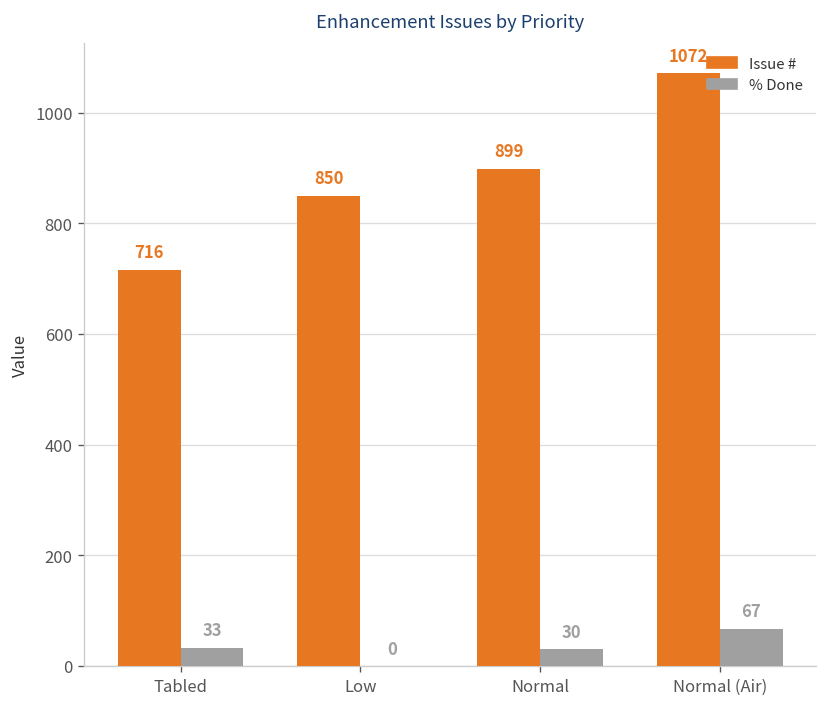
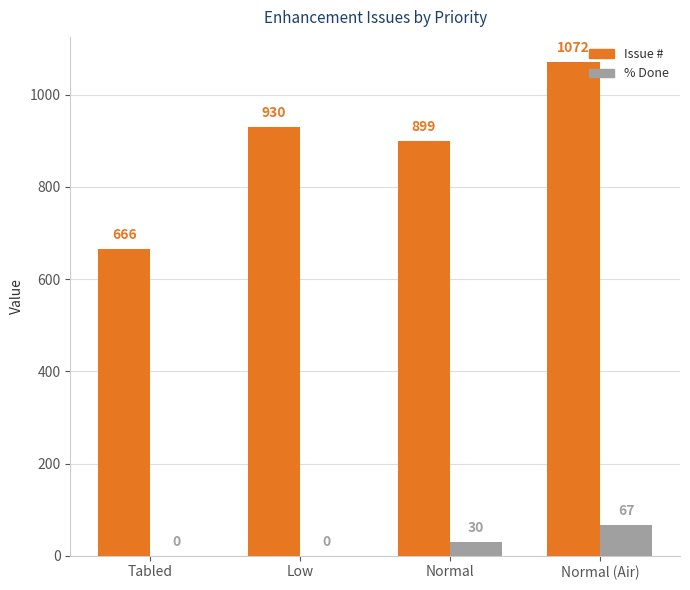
  {
    "Issue #": {
-     "Tabled": 716,
-     "Low": 850,
+     "Tabled": 666,
+     "Low": 930,
      "Normal": 899,
      "Normal (Air)": 1072
    },
    "% Done": {
-     "Tabled": 33,
+     "Tabled": 0,
      "Low": 0,
      "Normal": 30,
      "Normal (Air)": 67
    }
  }
